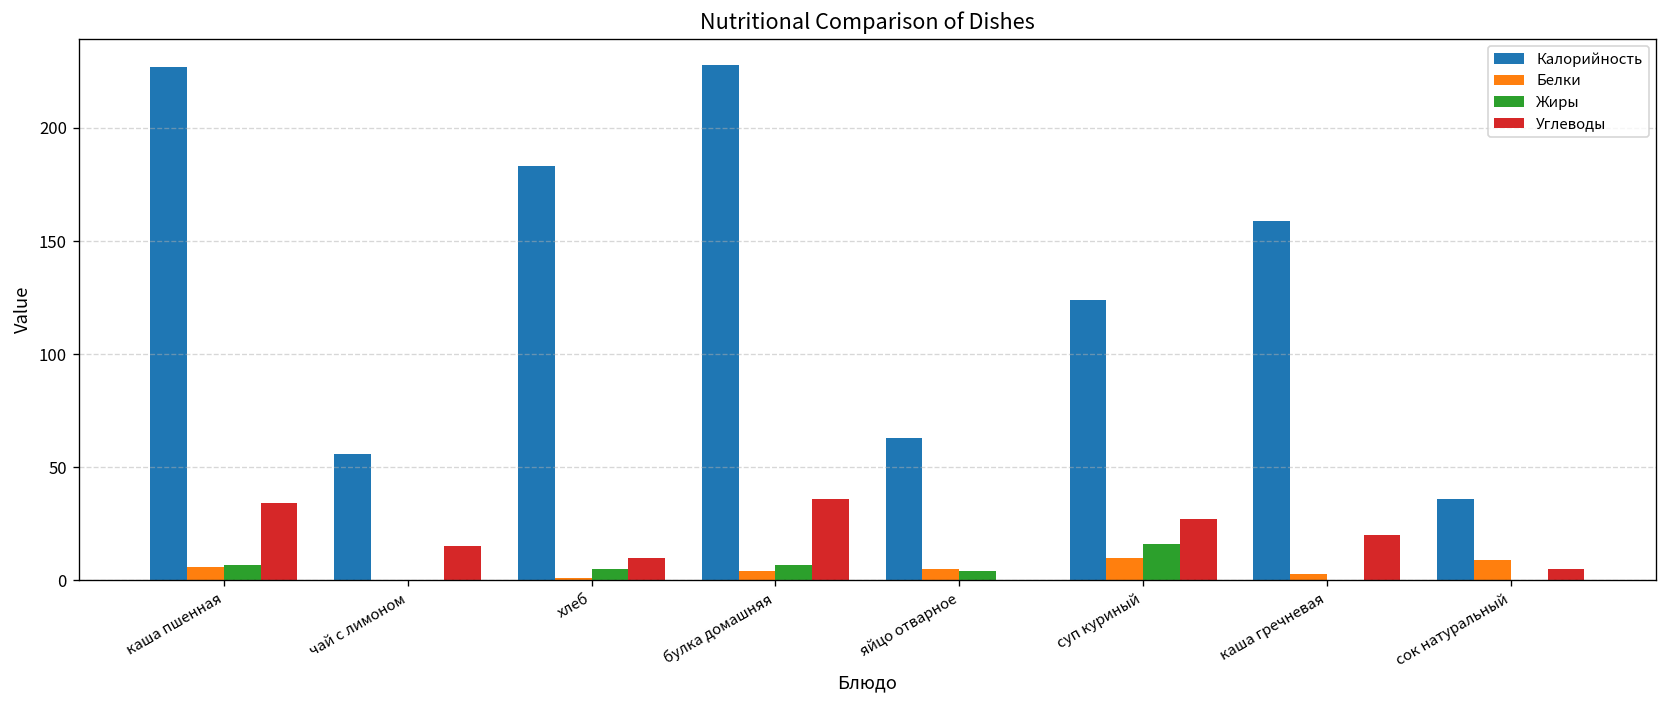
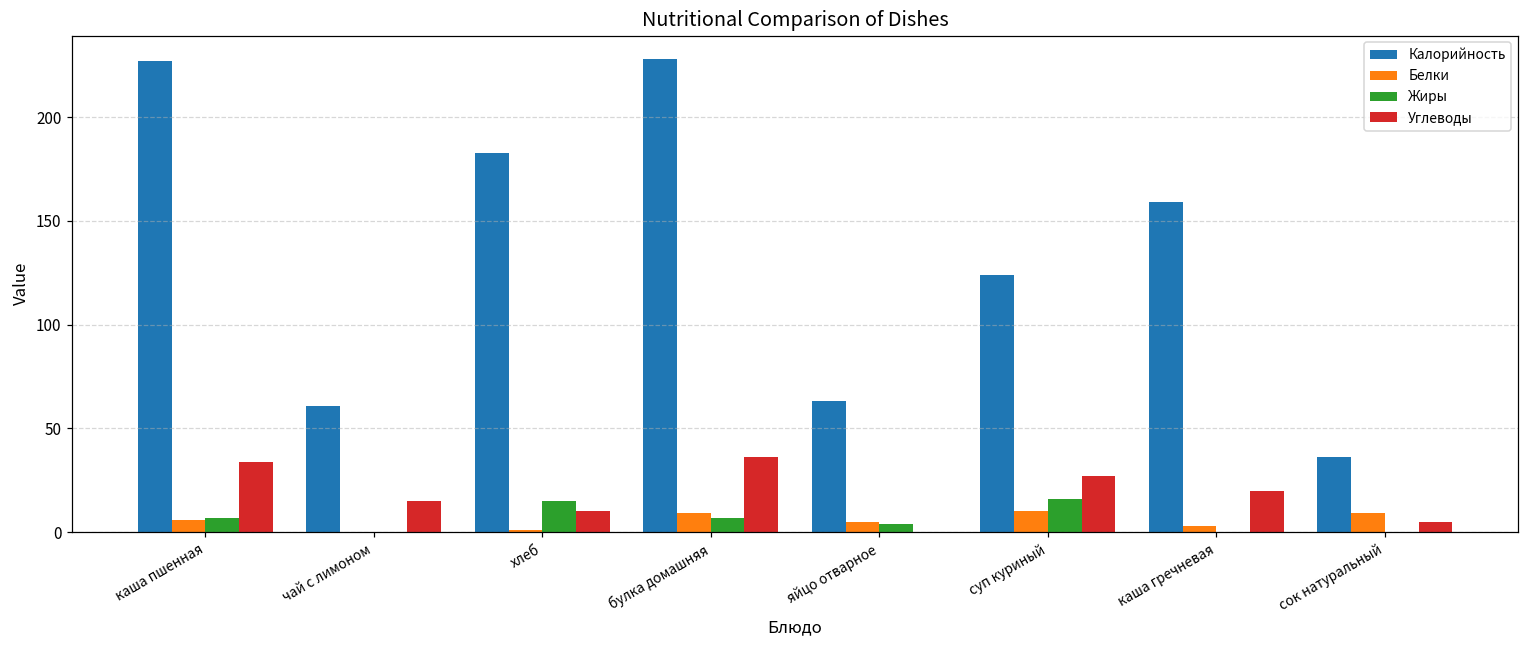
  {
    "Калорийность": {
      "каша пшенная": 227,
-     "чай с лимоном": 56,
+     "чай с лимоном": 61,
      "хлеб": 183,
      "булка домашняя": 228,
      "яйцо отварное": 63,
      "суп куриный": 124,
      "каша гречневая": 159,
      "сок натуральный": 36
    },
    "Белки": {
      "каша пшенная": 6,
      "чай с лимоном": 0,
-     "булка домашняя": 4,
+     "булка домашняя": 9,
      "яйцо отварное": 5,
      "суп куриный": 10,
      "каша гречневая": 3,
      "сок натуральный": 9
    },
    "Жиры": {
      "каша пшенная": 7,
      "чай с лимоном": 0,
-     "хлеб": 5,
+     "хлеб": 15,
      "булка домашняя": 7,
      "яйцо отварное": 4,
      "суп куриный": 16,
      "каша гречневая": 0,
      "сок натуральный": 0
    },
    "Углеводы": {
      "каша пшенная": 34,
      "чай с лимоном": 15,
      "хлеб": 10,
      "булка домашняя": 36,
      "яйцо отварное": 0,
      "суп куриный": 27,
      "каша гречневая": 20,
      "сок натуральный": 5
    }
  }
